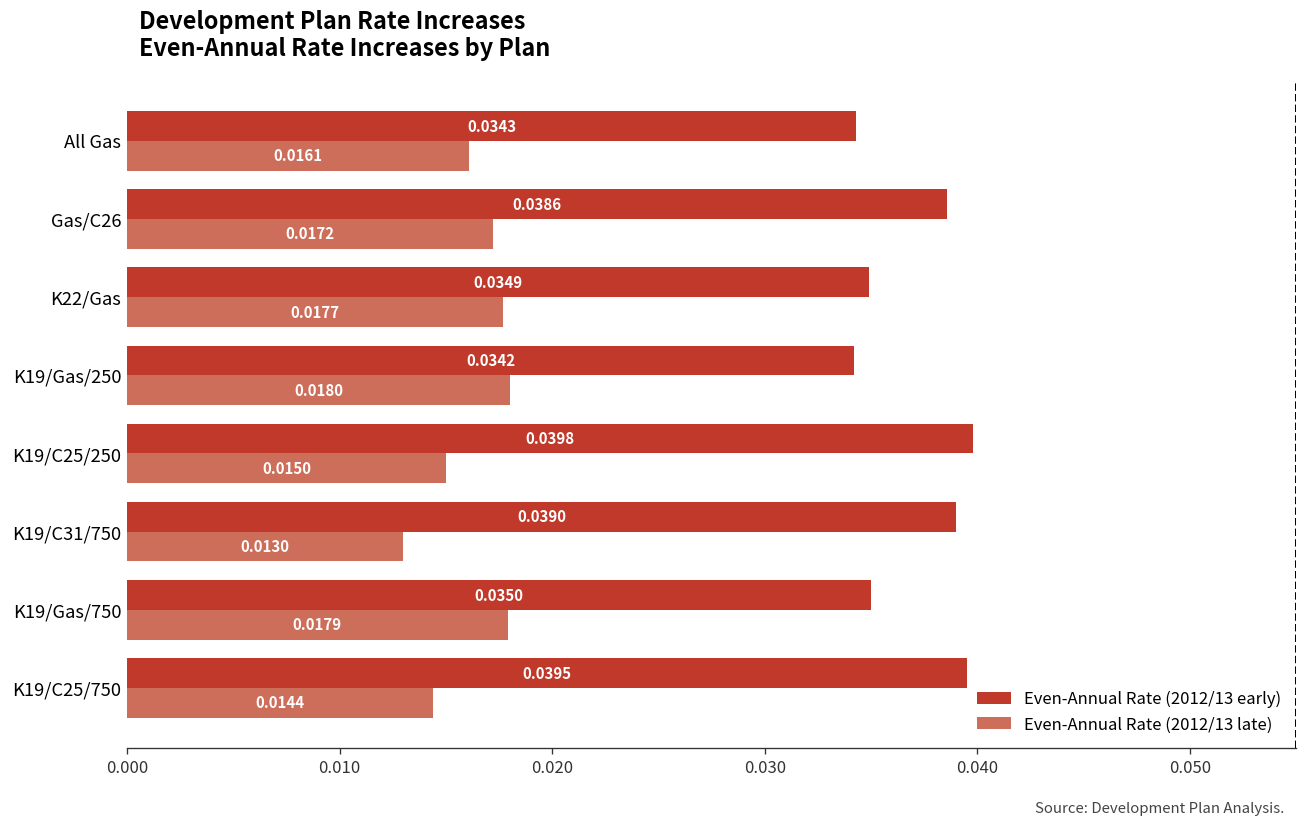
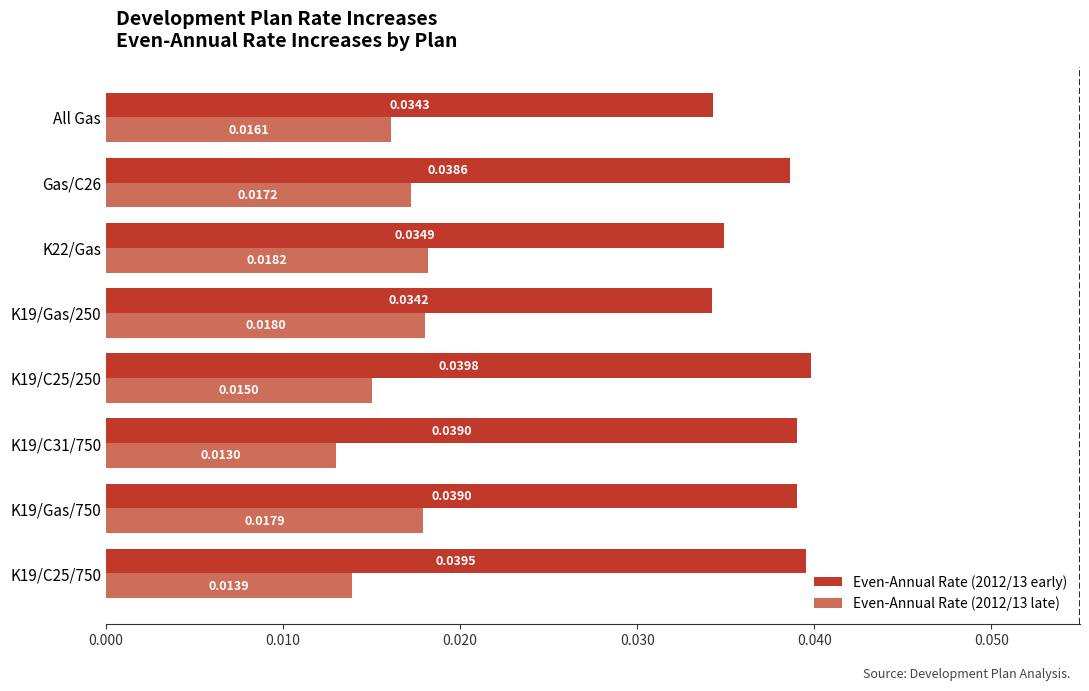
  {
    "Even-Annual Rate (2012/13 early)": {
      "All Gas": 0.0343,
      "Gas/C26": 0.0386,
      "K22/Gas": 0.0349,
      "K19/Gas/250": 0.0342,
      "K19/C25/250": 0.0398,
      "K19/C31/750": 0.0390,
-     "K19/Gas/750": 0.0350,
+     "K19/Gas/750": 0.0390,
      "K19/C25/750": 0.0395
    },
    "Even-Annual Rate (2012/13 late)": {
      "All Gas": 0.0161,
      "Gas/C26": 0.0172,
-     "K22/Gas": 0.0177,
+     "K22/Gas": 0.0182,
      "K19/Gas/250": 0.0180,
      "K19/C25/250": 0.0150,
      "K19/C31/750": 0.0130,
      "K19/Gas/750": 0.0179,
-     "K19/C25/750": 0.0144
+     "K19/C25/750": 0.0139
    }
  }
